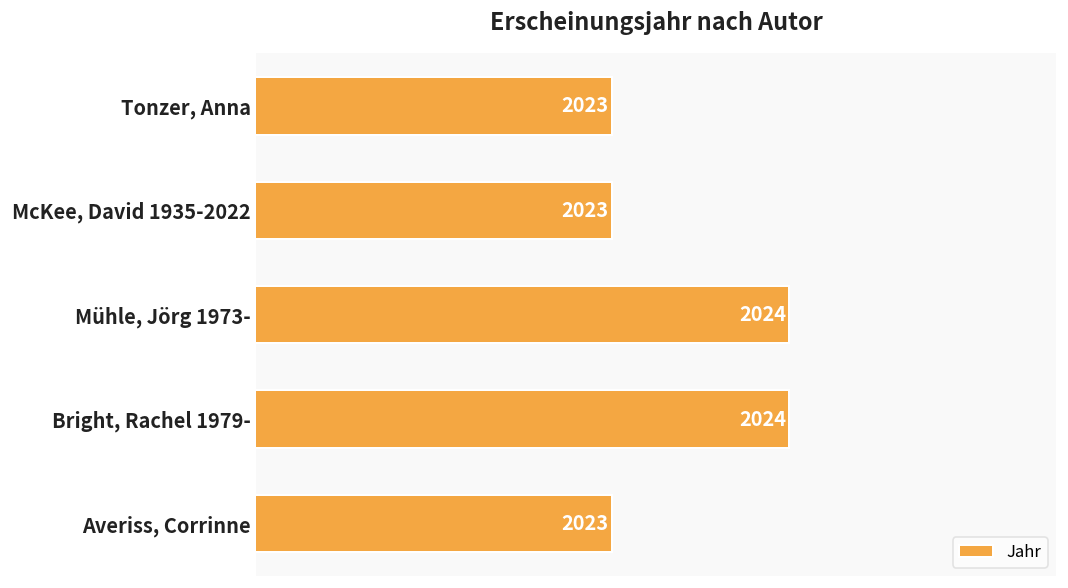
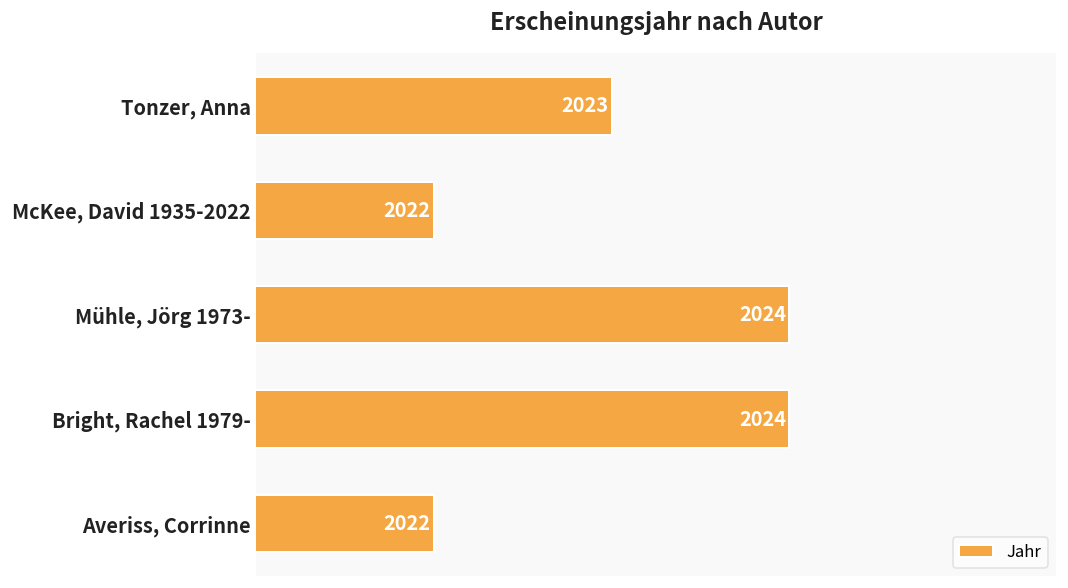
  {
    "Tonzer, Anna": 2023,
-   "McKee, David 1935-2022": 2023,
+   "McKee, David 1935-2022": 2022,
    "Mühle, Jörg 1973-": 2024,
    "Bright, Rachel 1979-": 2024,
-   "Averiss, Corrinne": 2023
+   "Averiss, Corrinne": 2022
  }
